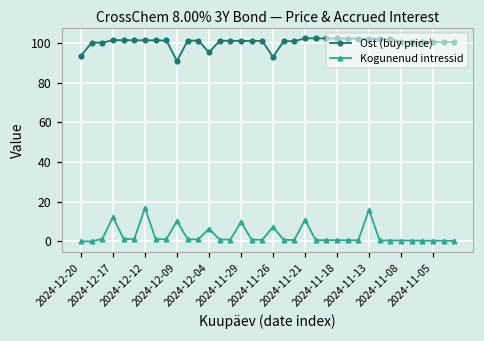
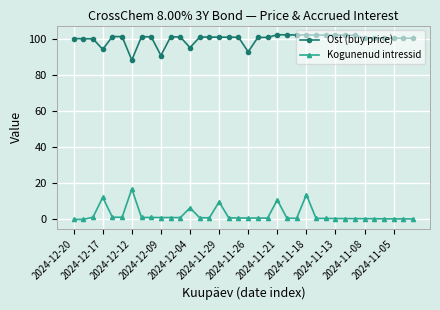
  {
    "Ost (buy price)": {
-     "2024-12-20": 94,
-     "2024-12-17": 102,
-     "2024-12-12": 102,
+     "2024-12-20": 101,
+     "2024-12-17": 94,
+     "2024-12-12": 88,
      "2024-12-09": 91,
      "2024-12-04": 95,
      "2024-11-29": 101,
      "2024-11-26": 93,
      "2024-11-21": 103
    },
    "Kogunenud intressid": {
      "2024-12-20": 0,
      "2024-12-17": 12,
      "2024-12-12": 17,
-     "2024-12-09": 10,
+     "2024-12-09": 1,
      "2024-12-04": 6,
      "2024-11-29": 10,
-     "2024-11-26": 7,
+     "2024-11-26": 1,
      "2024-11-21": 11,
-     "2024-11-18": 0,
-     "2024-11-13": 16,
+     "2024-11-18": 14,
+     "2024-11-13": 0,
      "2024-11-08": 0,
      "2024-11-05": 0
    }
  }
